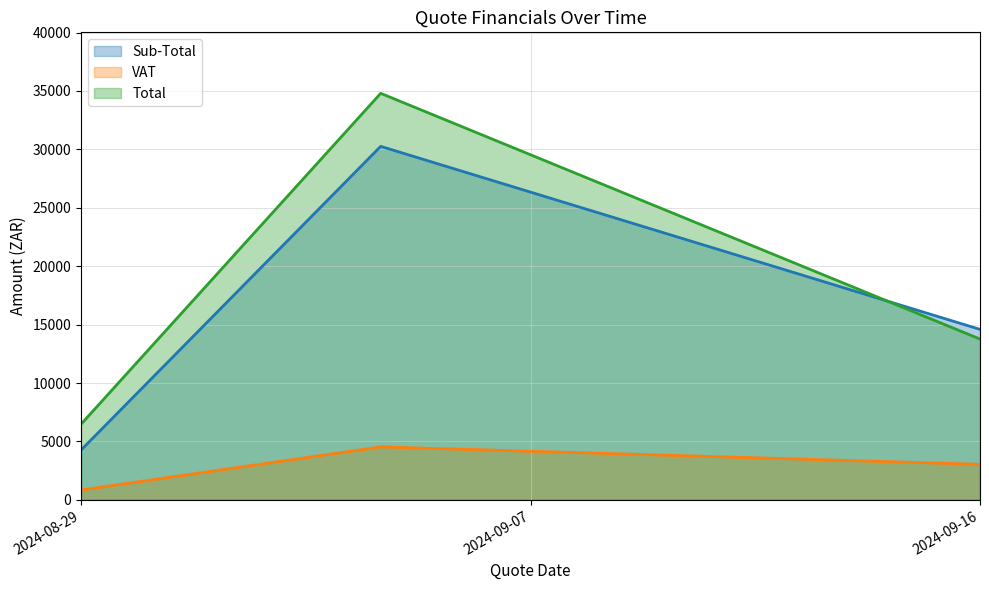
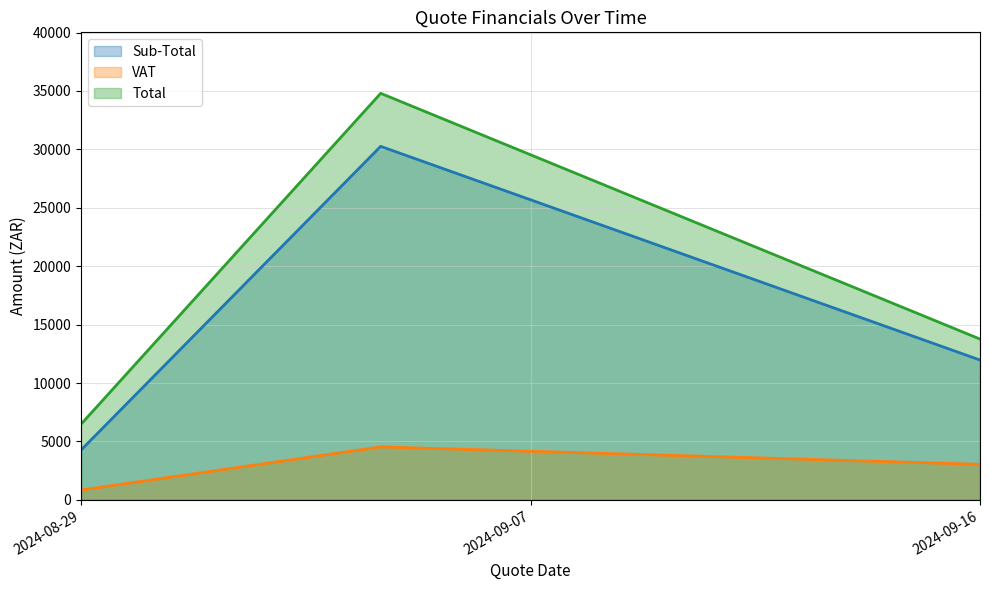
  {
    "Sub-Total": {
      "2024-08-29": 4300,
-     "2024-09-16": 14600
+     "2024-09-16": 12000
    },
    "VAT": {
      "2024-08-29": 800,
      "2024-09-16": 3000
    },
    "Total": {
      "2024-08-29": 6500,
      "2024-09-16": 13800
    }
  }
